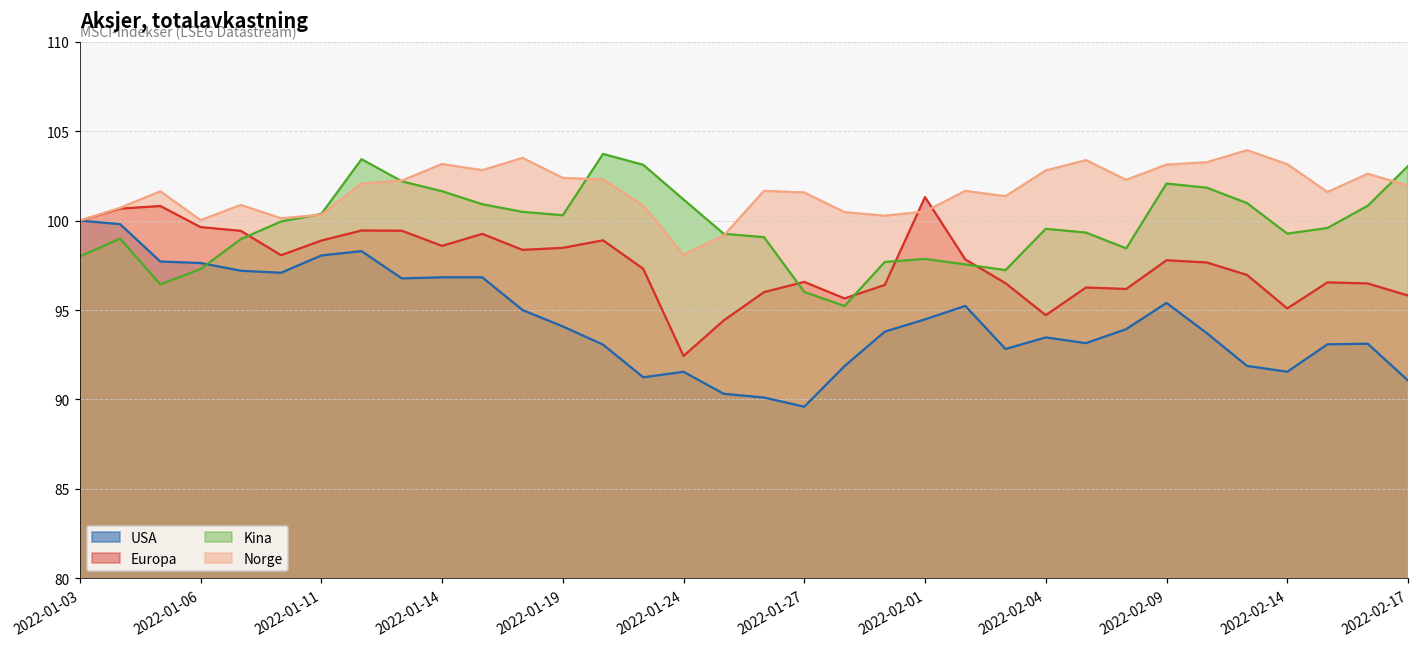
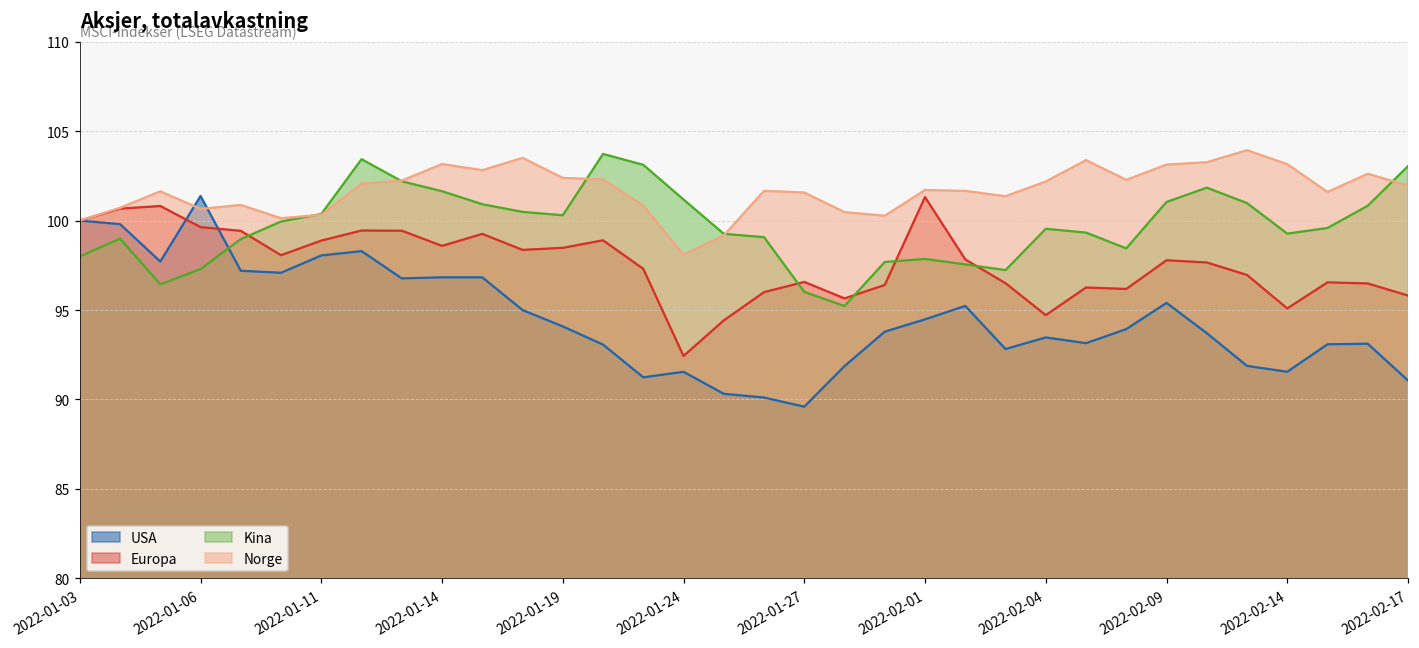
  {
    "USA": {
-     "2022-01-06": 97.6,
+     "2022-01-06": 101.4,
      "2022-01-11": 98.1,
      "2022-01-14": 96.8,
      "2022-01-19": 94.1,
      "2022-01-24": 91.5,
      "2022-01-27": 89.6,
      "2022-02-01": 94.5,
      "2022-02-04": 93.5,
      "2022-02-09": 95.4,
      "2022-02-14": 91.5,
      "2022-02-17": 91.1
    },
    "Europa": {
      "2022-01-06": 99.6,
      "2022-01-11": 98.9,
      "2022-01-14": 98.6,
      "2022-01-19": 98.5,
      "2022-01-24": 92.4,
      "2022-01-27": 96.6,
      "2022-02-01": 101.3,
      "2022-02-04": 94.7,
      "2022-02-09": 97.8,
      "2022-02-14": 95.1,
      "2022-02-17": 95.8
    },
    "Kina": {
      "2022-01-03": 98.0,
      "2022-01-06": 97.3,
      "2022-01-14": 101.6,
      "2022-01-19": 100.3,
      "2022-01-24": 101.2,
      "2022-01-27": 96.0,
      "2022-02-01": 97.9,
      "2022-02-04": 99.5,
-     "2022-02-09": 102.1,
+     "2022-02-09": 101.0,
      "2022-02-14": 99.3,
      "2022-02-17": 103.0
    },
    "Norge": {
-     "2022-01-06": 100.0,
+     "2022-01-06": 100.7,
      "2022-01-14": 103.2,
      "2022-01-19": 102.4,
      "2022-01-24": 98.1,
      "2022-01-27": 101.6,
-     "2022-02-01": 100.5,
-     "2022-02-04": 102.8,
+     "2022-02-01": 101.7,
+     "2022-02-04": 102.2,
      "2022-02-09": 103.1,
      "2022-02-14": 103.2,
      "2022-02-17": 102.0
    }
  }
